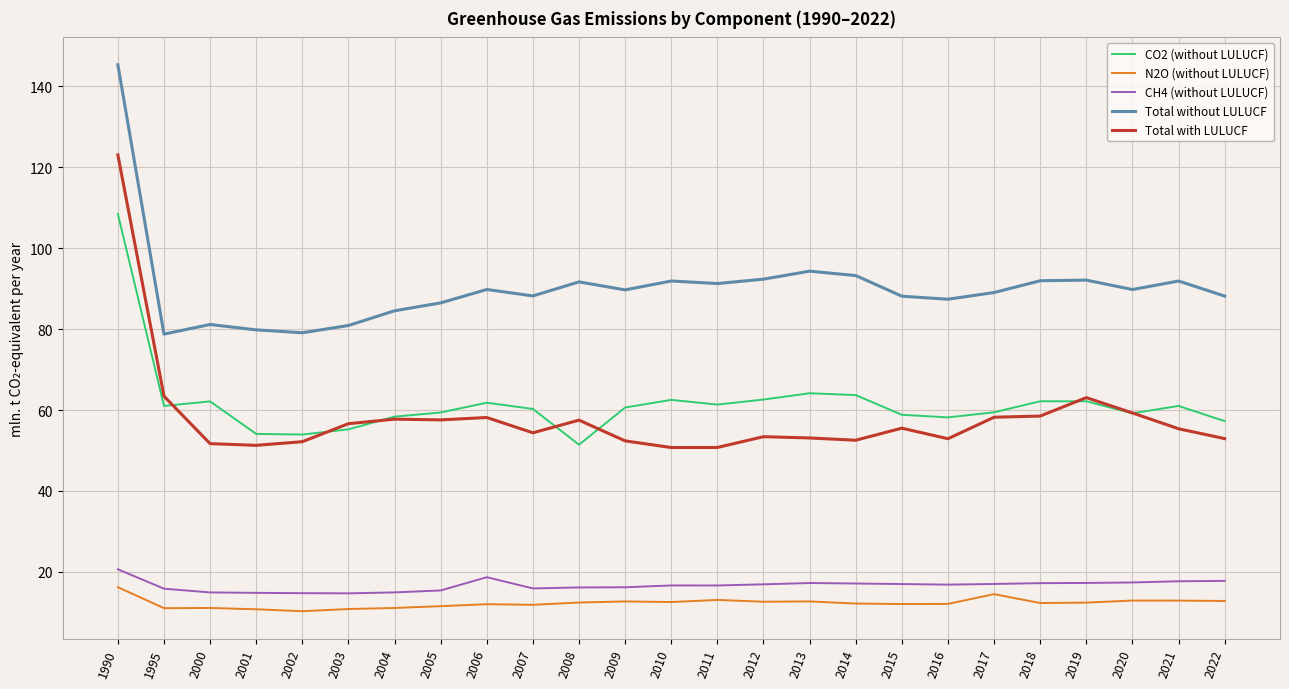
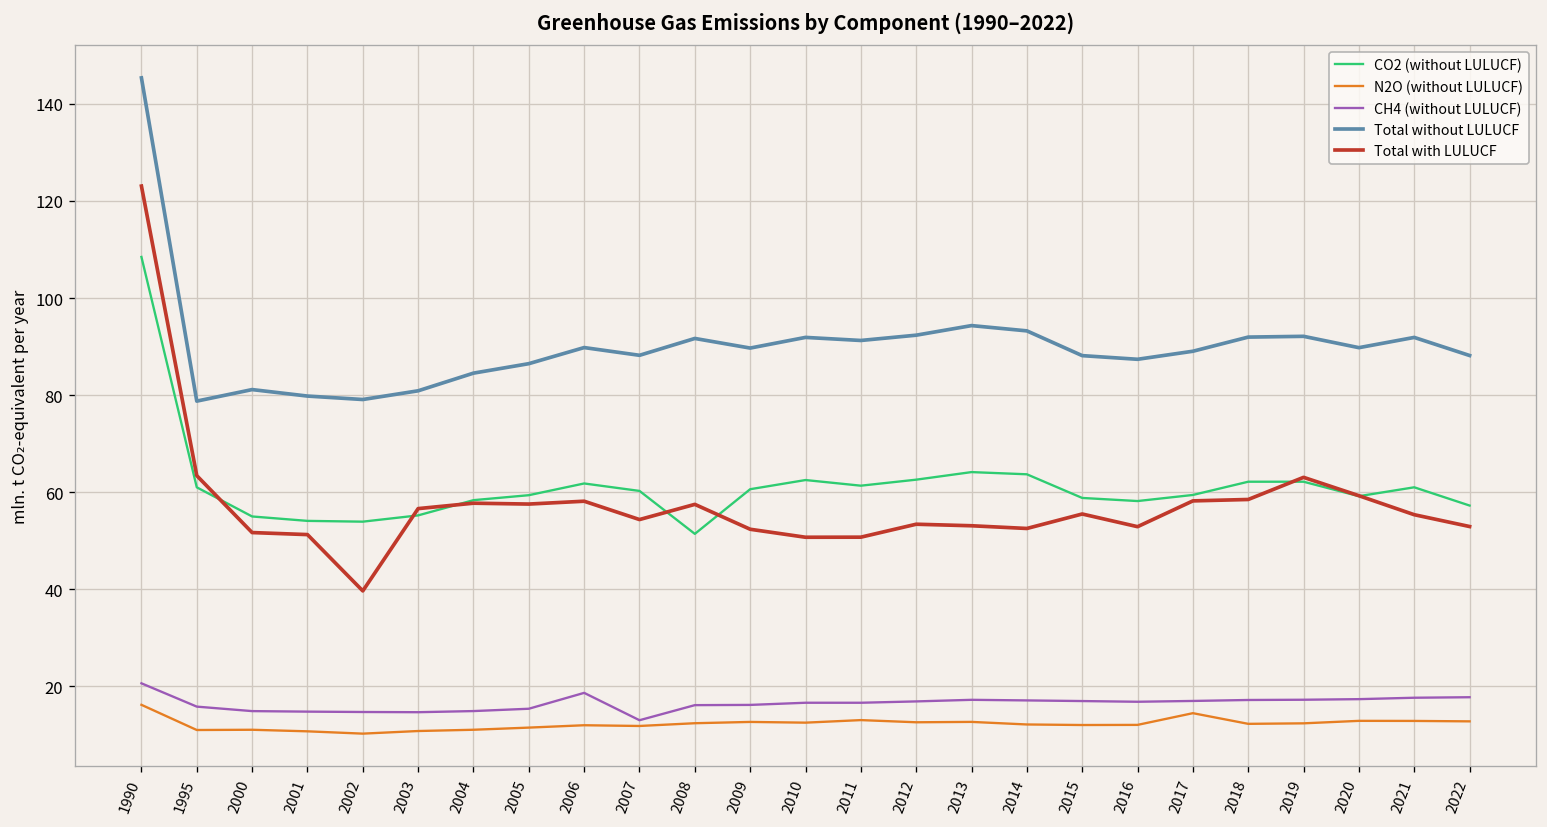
  {
    "CO2 (without LULUCF)": {
      "1990": 108,
      "1995": 61,
-     "2000": 62,
+     "2000": 55,
      "2001": 54,
      "2002": 54,
      "2003": 55,
      "2004": 58,
      "2005": 59,
      "2006": 62,
      "2007": 60,
      "2008": 51,
      "2009": 61,
      "2010": 63,
      "2011": 61,
      "2012": 63,
      "2013": 64,
      "2014": 64,
      "2015": 59,
      "2016": 58,
      "2017": 59,
      "2018": 62,
      "2019": 62,
      "2021": 61,
      "2022": 57
    },
    "N2O (without LULUCF)": {
      "1990": 16,
      "1995": 11,
      "2000": 11,
      "2001": 11,
      "2002": 10,
      "2003": 11,
      "2004": 11,
      "2005": 12,
      "2006": 12,
      "2007": 12,
      "2008": 12,
      "2009": 13,
      "2010": 13,
      "2011": 13,
      "2012": 13,
      "2013": 13,
      "2014": 12,
      "2015": 12,
      "2016": 12,
      "2017": 15,
      "2018": 12,
      "2019": 12,
      "2020": 13,
      "2021": 13,
      "2022": 13
    },
    "CH4 (without LULUCF)": {
      "1990": 21,
      "1995": 16,
      "2000": 15,
      "2001": 15,
      "2002": 15,
      "2003": 15,
      "2004": 15,
      "2005": 15,
      "2006": 19,
-     "2007": 16,
+     "2007": 13,
      "2008": 16,
      "2009": 16,
      "2010": 17,
      "2011": 17,
      "2012": 17,
      "2013": 17,
      "2014": 17,
      "2015": 17,
      "2016": 17,
      "2017": 17,
      "2018": 17,
      "2019": 17,
      "2020": 17,
      "2021": 18,
      "2022": 18
    },
    "Total without LULUCF": {
      "1990": 145,
      "1995": 79,
      "2000": 81,
      "2001": 80,
      "2002": 79,
      "2003": 81,
      "2004": 85,
      "2005": 86,
      "2006": 90,
      "2007": 88,
      "2008": 92,
      "2009": 90,
      "2010": 92,
      "2011": 91,
      "2012": 92,
      "2013": 94,
      "2014": 93,
      "2015": 88,
      "2016": 87,
      "2017": 89,
      "2018": 92,
      "2019": 92,
      "2020": 90,
      "2021": 92,
      "2022": 88
    },
    "Total with LULUCF": {
      "1990": 123,
      "1995": 63,
      "2000": 52,
      "2001": 51,
-     "2002": 52,
+     "2002": 40,
      "2003": 57,
      "2004": 58,
      "2005": 58,
      "2006": 58,
      "2007": 54,
      "2008": 58,
      "2009": 52,
      "2010": 51,
      "2011": 51,
      "2012": 53,
      "2013": 53,
      "2014": 53,
      "2015": 56,
      "2016": 53,
      "2017": 58,
      "2018": 59,
      "2019": 63,
      "2021": 55,
      "2022": 53
    }
  }
